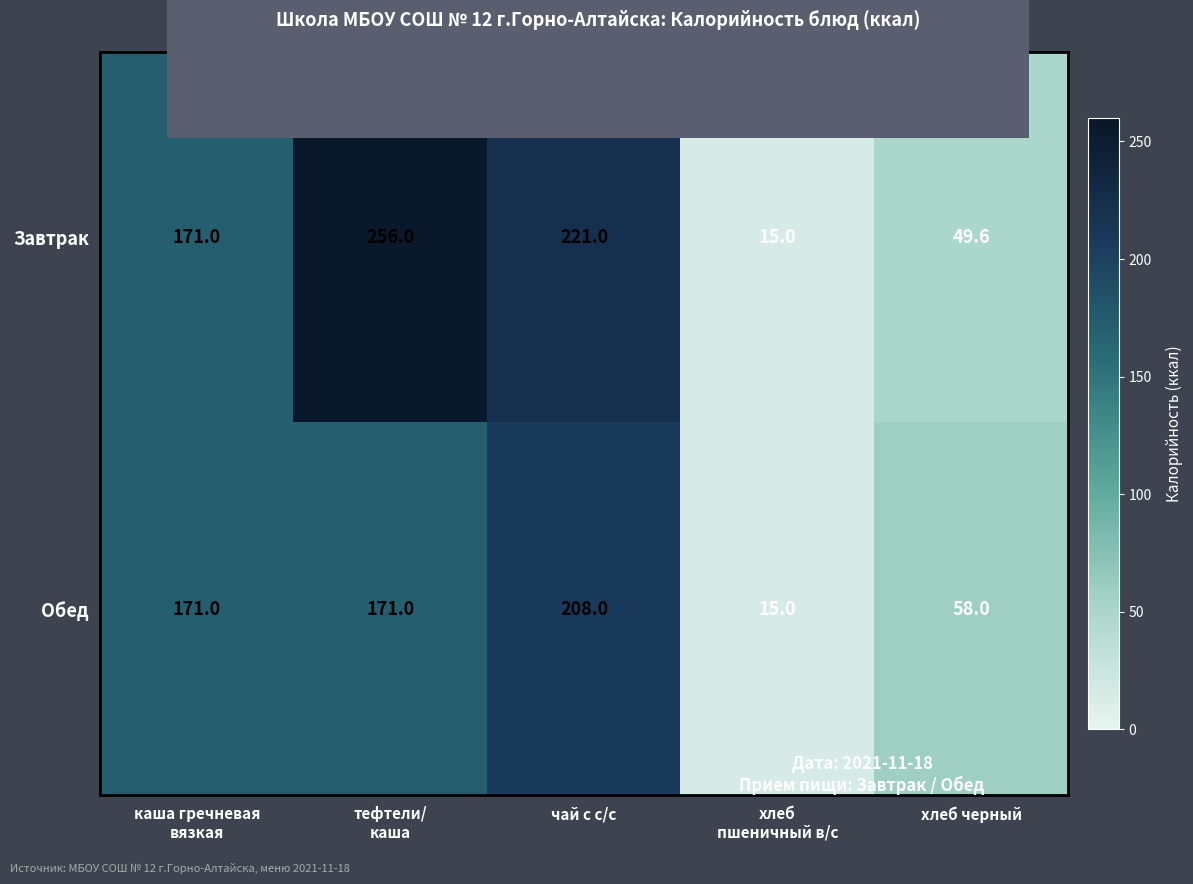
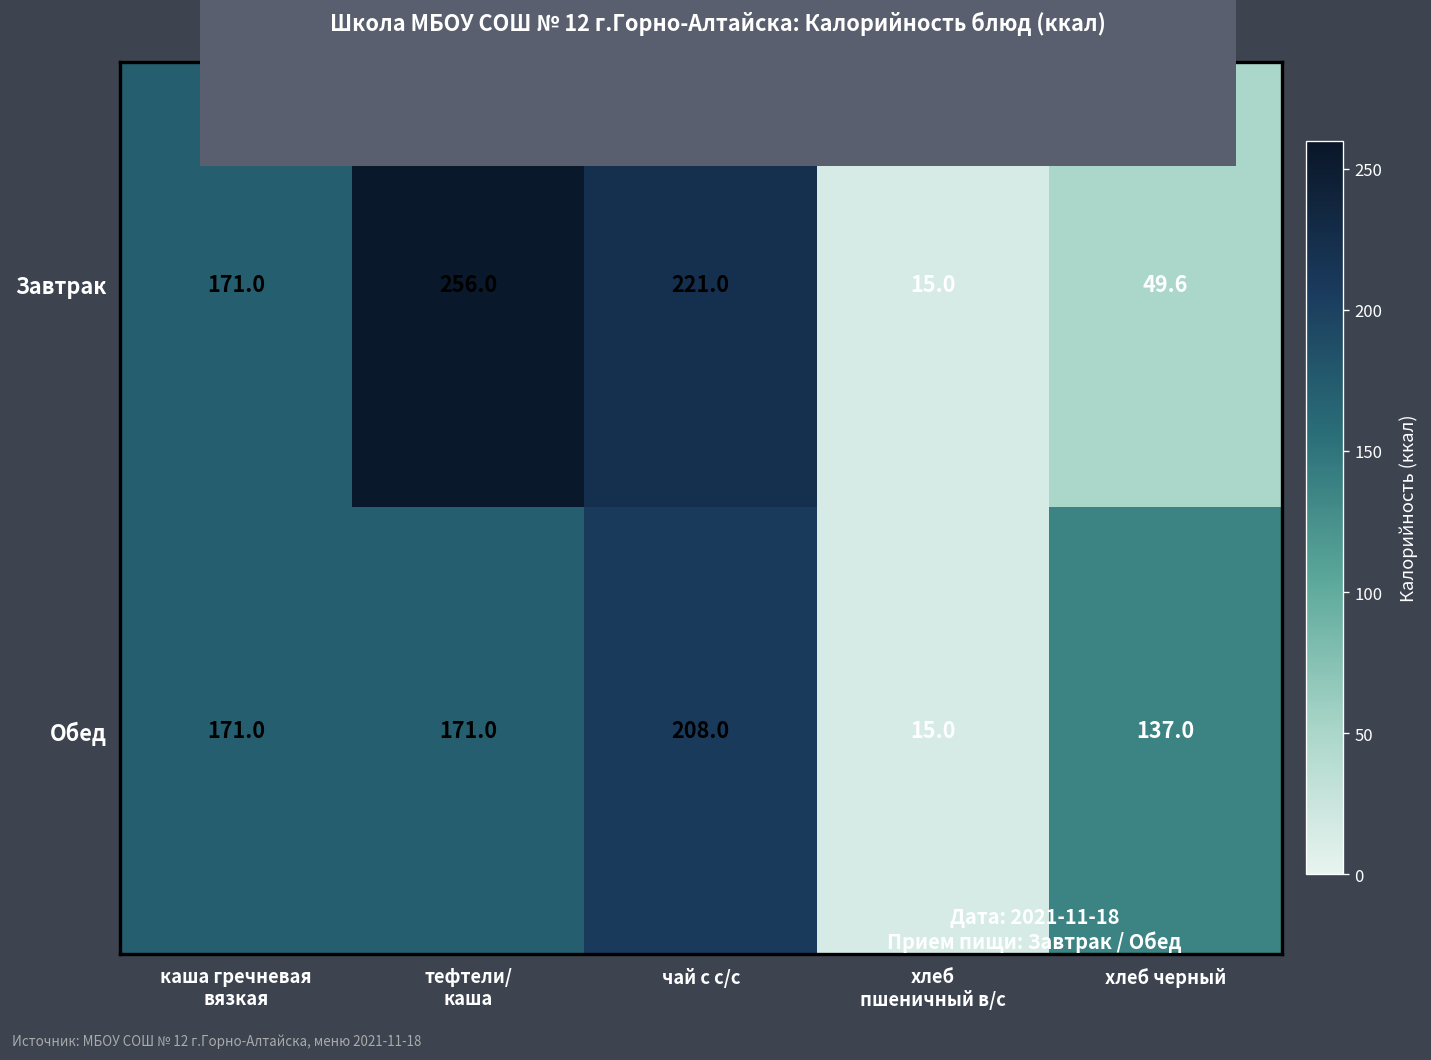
  {
    "Завтрак": {
      "каша гречневая вязкая": 171.0,
      "чай с с/с": 221.0,
      "хлеб черный": 49.6
    },
    "Обед": {
      "каша гречневая вязкая": 171.0,
      "тефтели/ каша": 171.0,
      "чай с с/с": 208.0,
-     "хлеб черный": 58.0
+     "хлеб черный": 137.0
    }
  }
